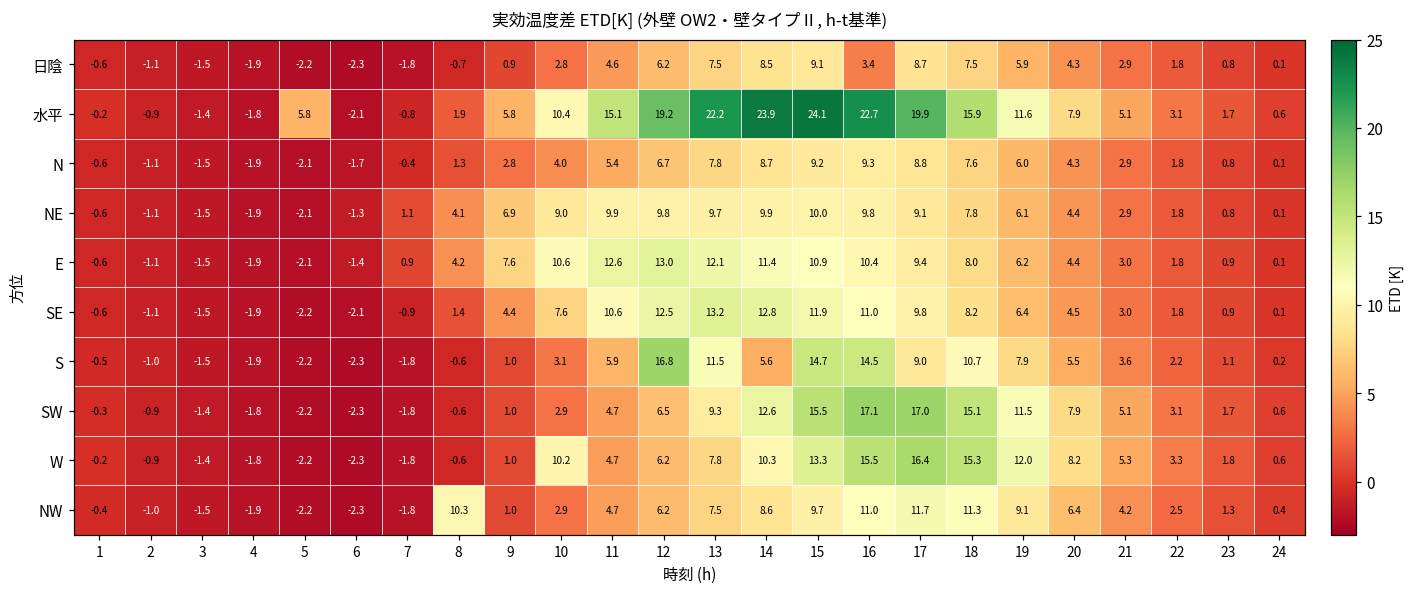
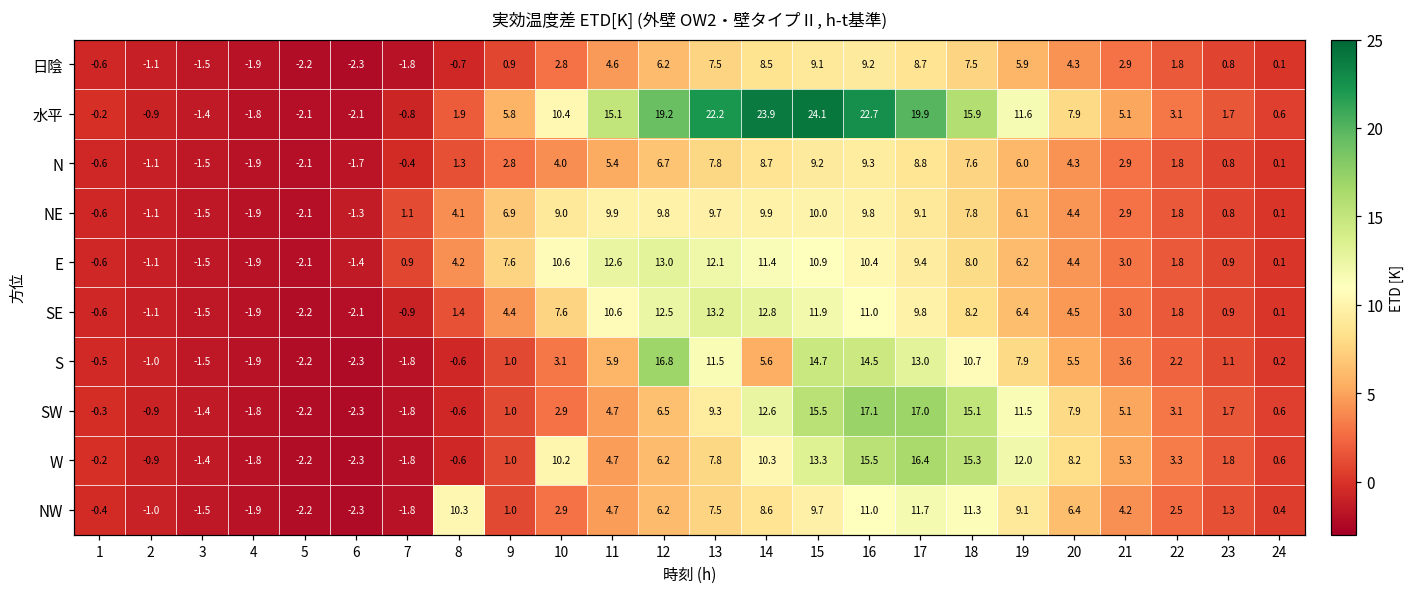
  {
    "日陰": {
      "1": -0.6,
      "2": -1.1,
      "3": -1.5,
      "4": -1.9,
      "5": -2.2,
      "6": -2.3,
      "7": -1.8,
      "8": -0.7,
      "9": 0.9,
      "10": 2.8,
      "11": 4.6,
      "12": 6.2,
      "13": 7.5,
      "14": 8.5,
      "15": 9.1,
-     "16": 3.4,
+     "16": 9.2,
      "17": 8.7,
      "18": 7.5,
      "19": 5.9,
      "20": 4.3,
      "21": 2.9,
      "22": 1.8,
      "23": 0.8,
      "24": 0.1
    },
    "水平": {
      "1": -0.2,
      "2": -0.9,
      "3": -1.4,
      "4": -1.8,
-     "5": 5.8,
+     "5": -2.1,
      "6": -2.1,
      "7": -0.8,
      "8": 1.9,
      "9": 5.8,
      "10": 10.4,
      "11": 15.1,
      "12": 19.2,
      "13": 22.2,
      "14": 23.9,
      "15": 24.1,
      "16": 22.7,
      "17": 19.9,
      "18": 15.9,
      "19": 11.6,
      "20": 7.9,
      "21": 5.1,
      "22": 3.1,
      "23": 1.7,
      "24": 0.6
    },
    "S": {
      "1": -0.5,
      "2": -1.0,
      "3": -1.5,
      "4": -1.9,
      "5": -2.2,
      "6": -2.3,
      "7": -1.8,
      "8": -0.6,
      "9": 1.0,
      "10": 3.1,
      "11": 5.9,
      "12": 16.8,
      "13": 11.5,
      "14": 5.6,
      "15": 14.7,
      "16": 14.5,
-     "17": 9.0,
+     "17": 13.0,
      "18": 10.7,
      "19": 7.9,
      "20": 5.5,
      "21": 3.6,
      "22": 2.2,
      "23": 1.1,
      "24": 0.2
    }
  }
